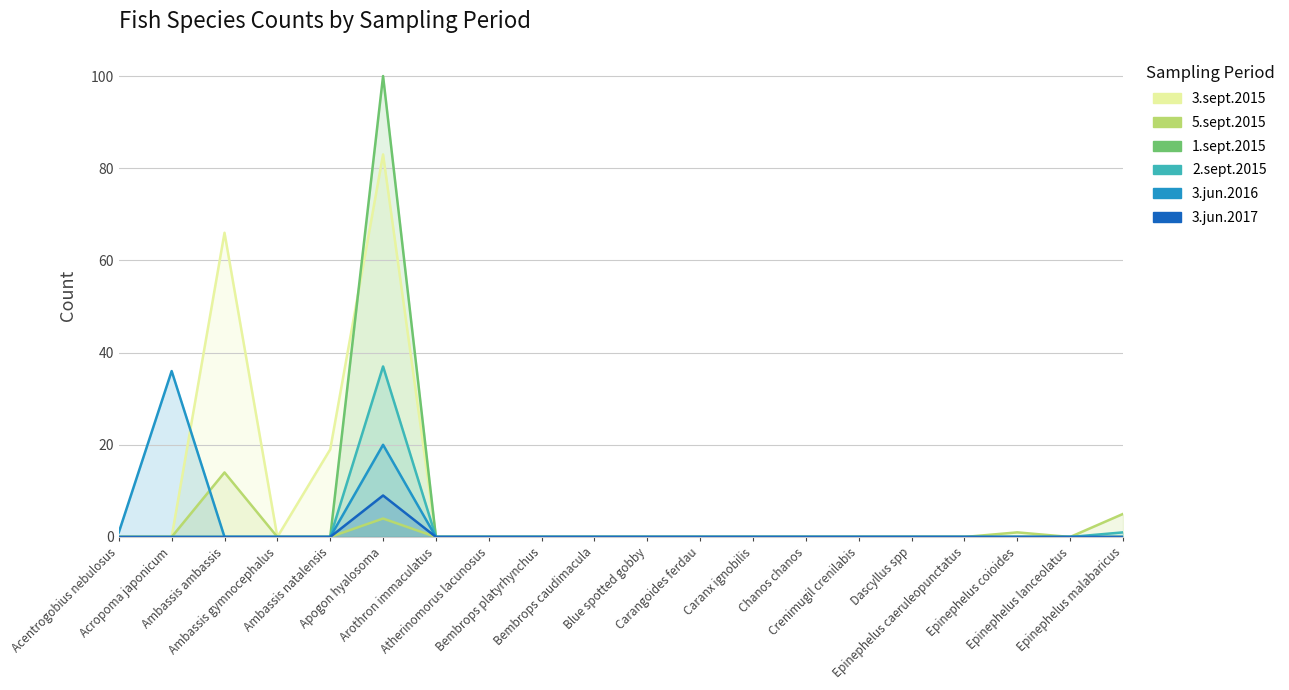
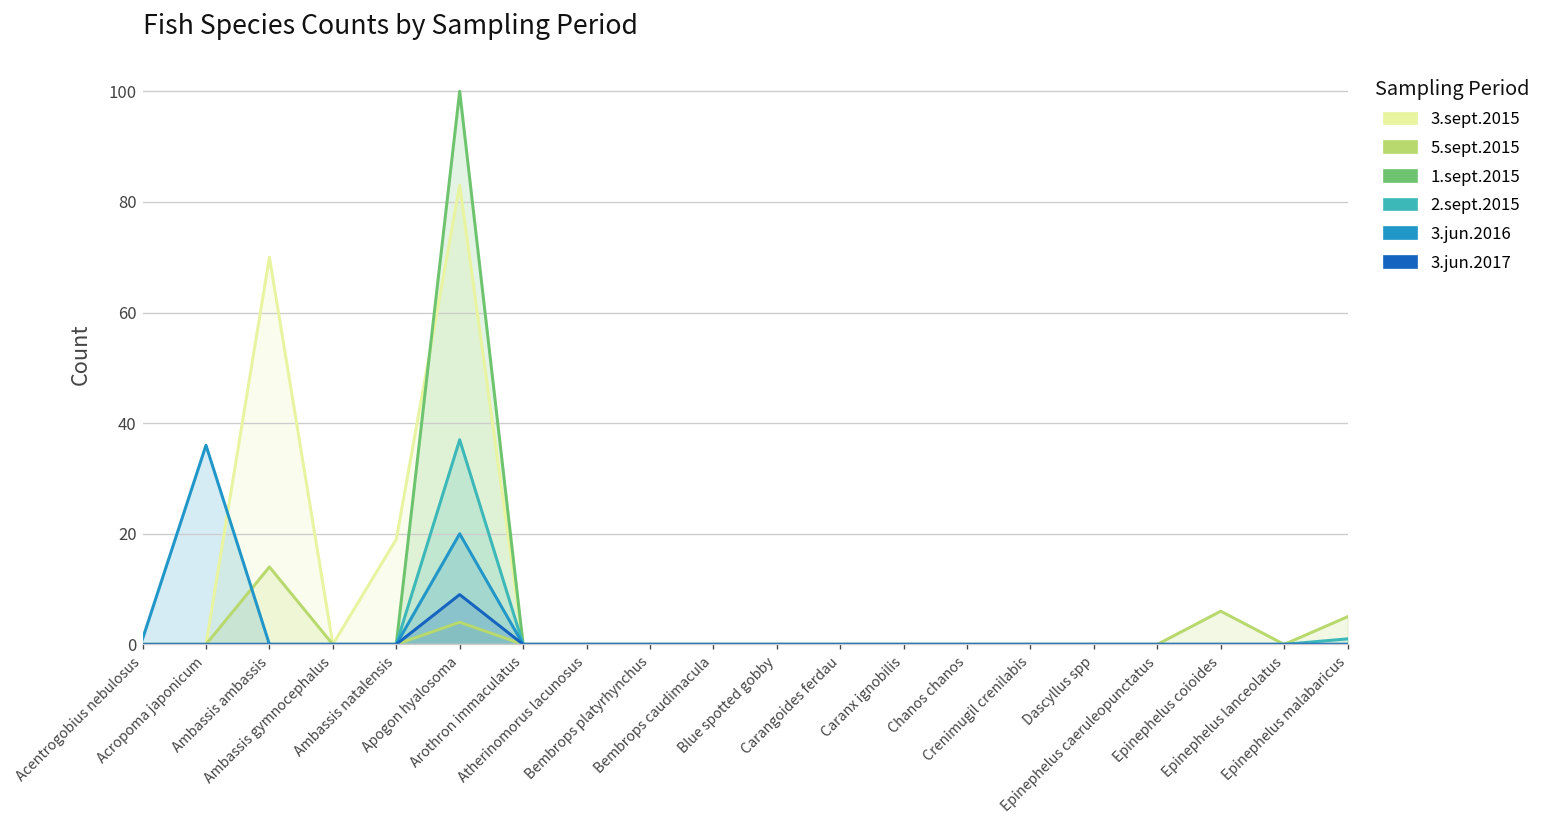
  {
    "3.sept.2015": {
-     "Ambassis ambassis": 66,
+     "Ambassis ambassis": 70,
      "Ambassis natalensis": 19,
      "Apogon hyalosoma": 83
    },
    "5.sept.2015": {
      "Ambassis ambassis": 14,
      "Apogon hyalosoma": 4,
-     "Epinephelus coioides": 1,
+     "Epinephelus coioides": 6,
      "Epinephelus malabaricus": 5
    },
    "1.sept.2015": {
      "Apogon hyalosoma": 100
    }
  }
